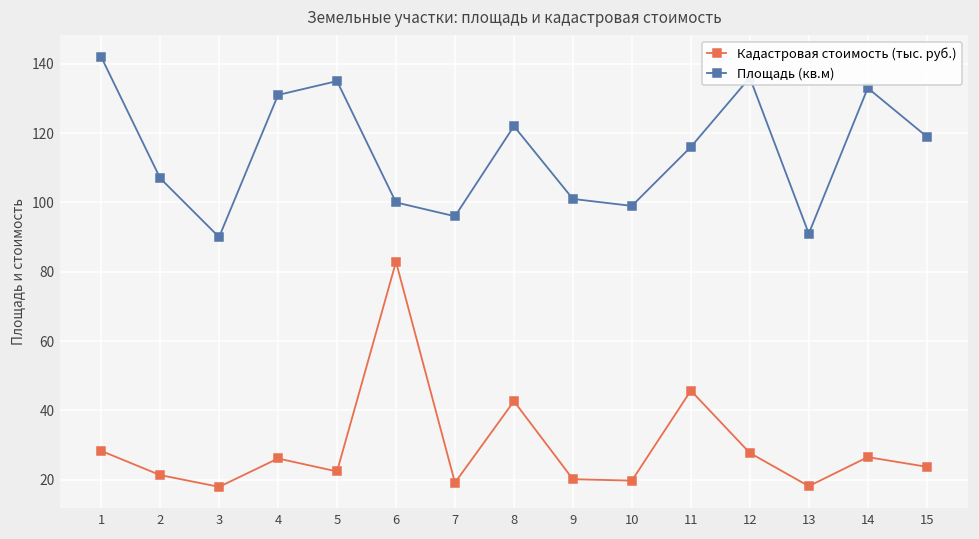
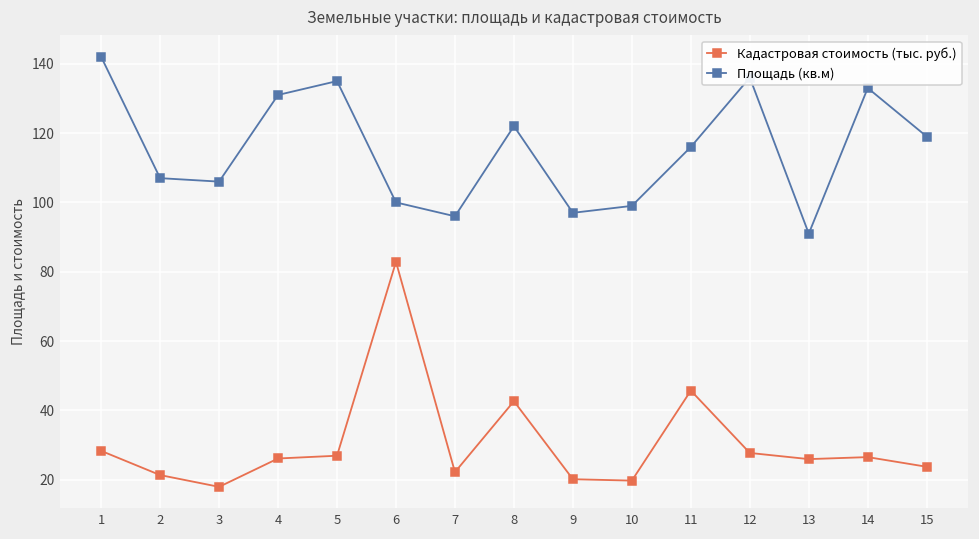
  {
    "Кадастровая стоимость (тыс. руб.)": {
      "1": 28,
      "2": 21,
      "3": 18,
      "4": 26,
-     "5": 22,
+     "5": 27,
      "6": 83,
-     "7": 19,
+     "7": 22,
      "8": 43,
      "9": 20,
      "10": 20,
      "11": 46,
      "12": 28,
-     "13": 18,
+     "13": 26,
      "14": 27,
      "15": 24
    },
    "Площадь (кв.м)": {
      "1": 142,
      "2": 107,
-     "3": 90,
+     "3": 106,
      "4": 131,
      "5": 135,
      "6": 100,
      "7": 96,
      "8": 122,
-     "9": 101,
+     "9": 97,
      "10": 99,
      "11": 116,
      "13": 91,
      "15": 119
    }
  }
